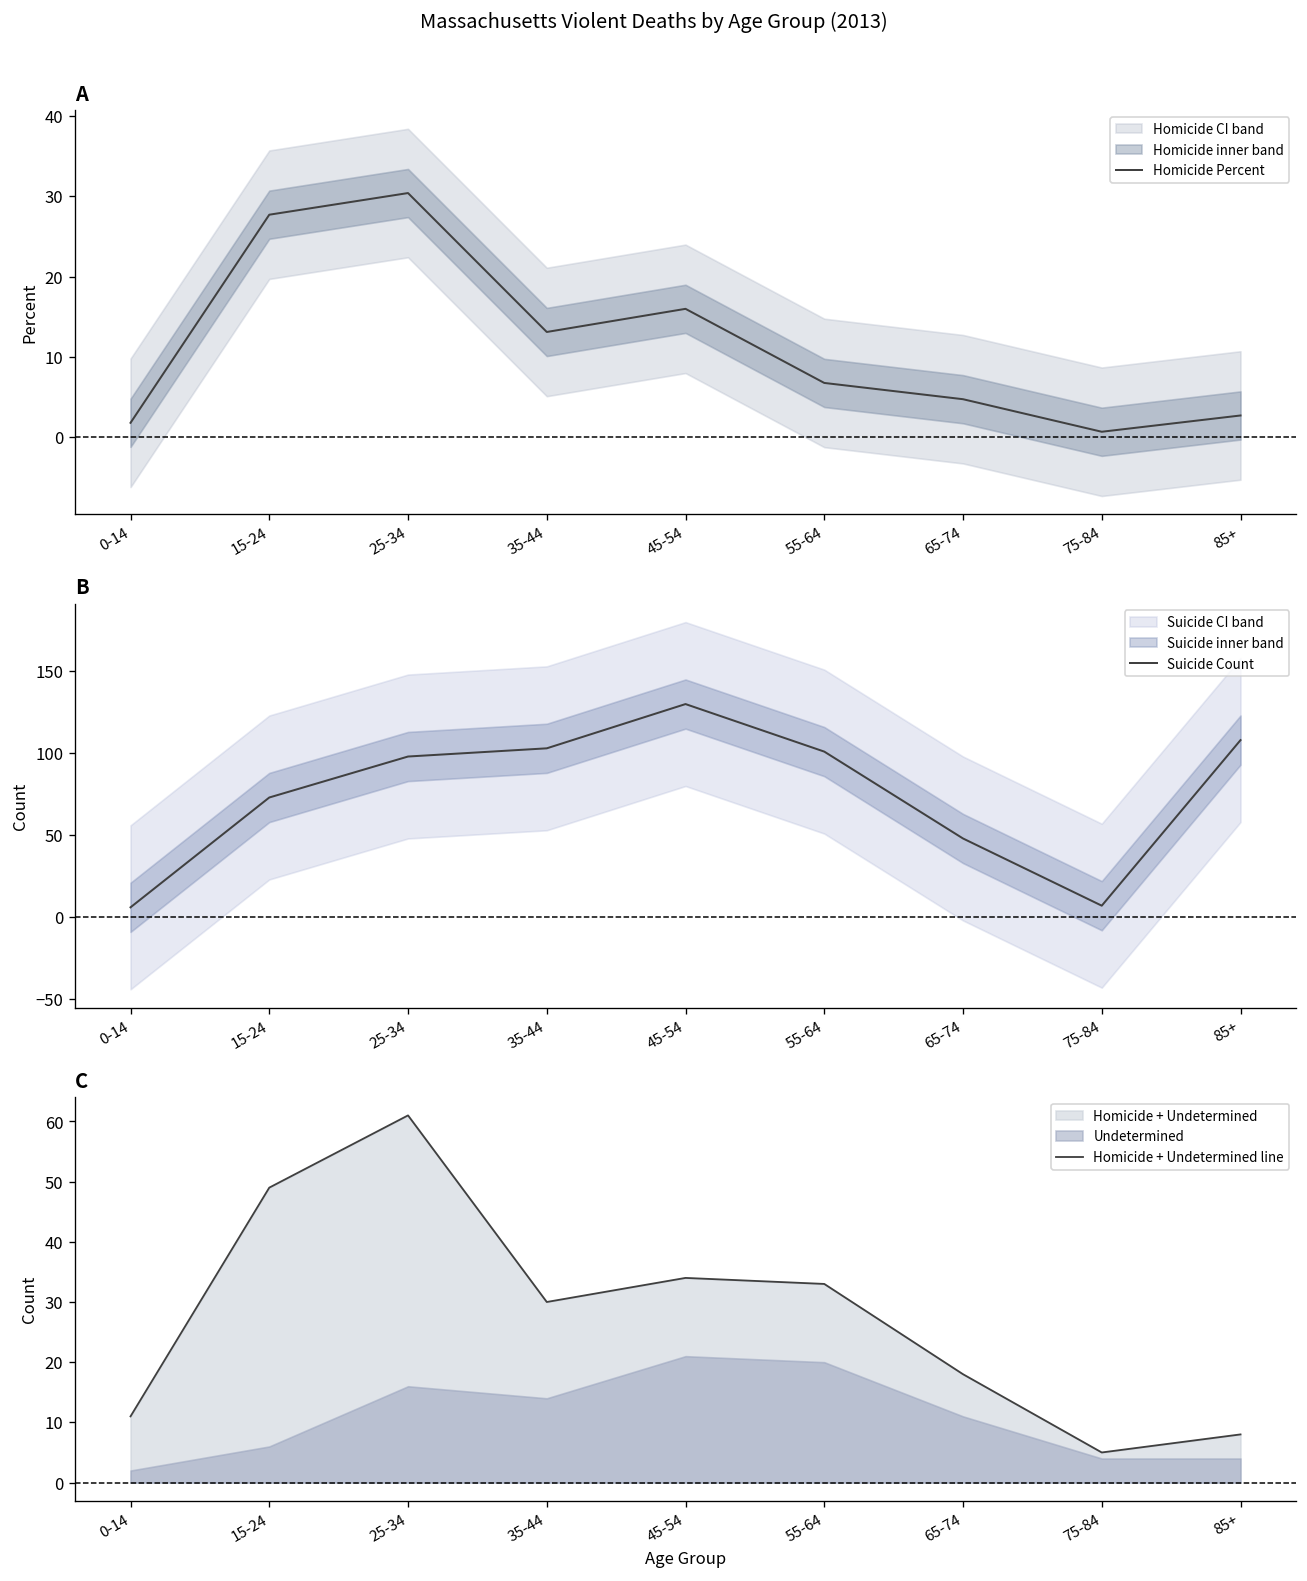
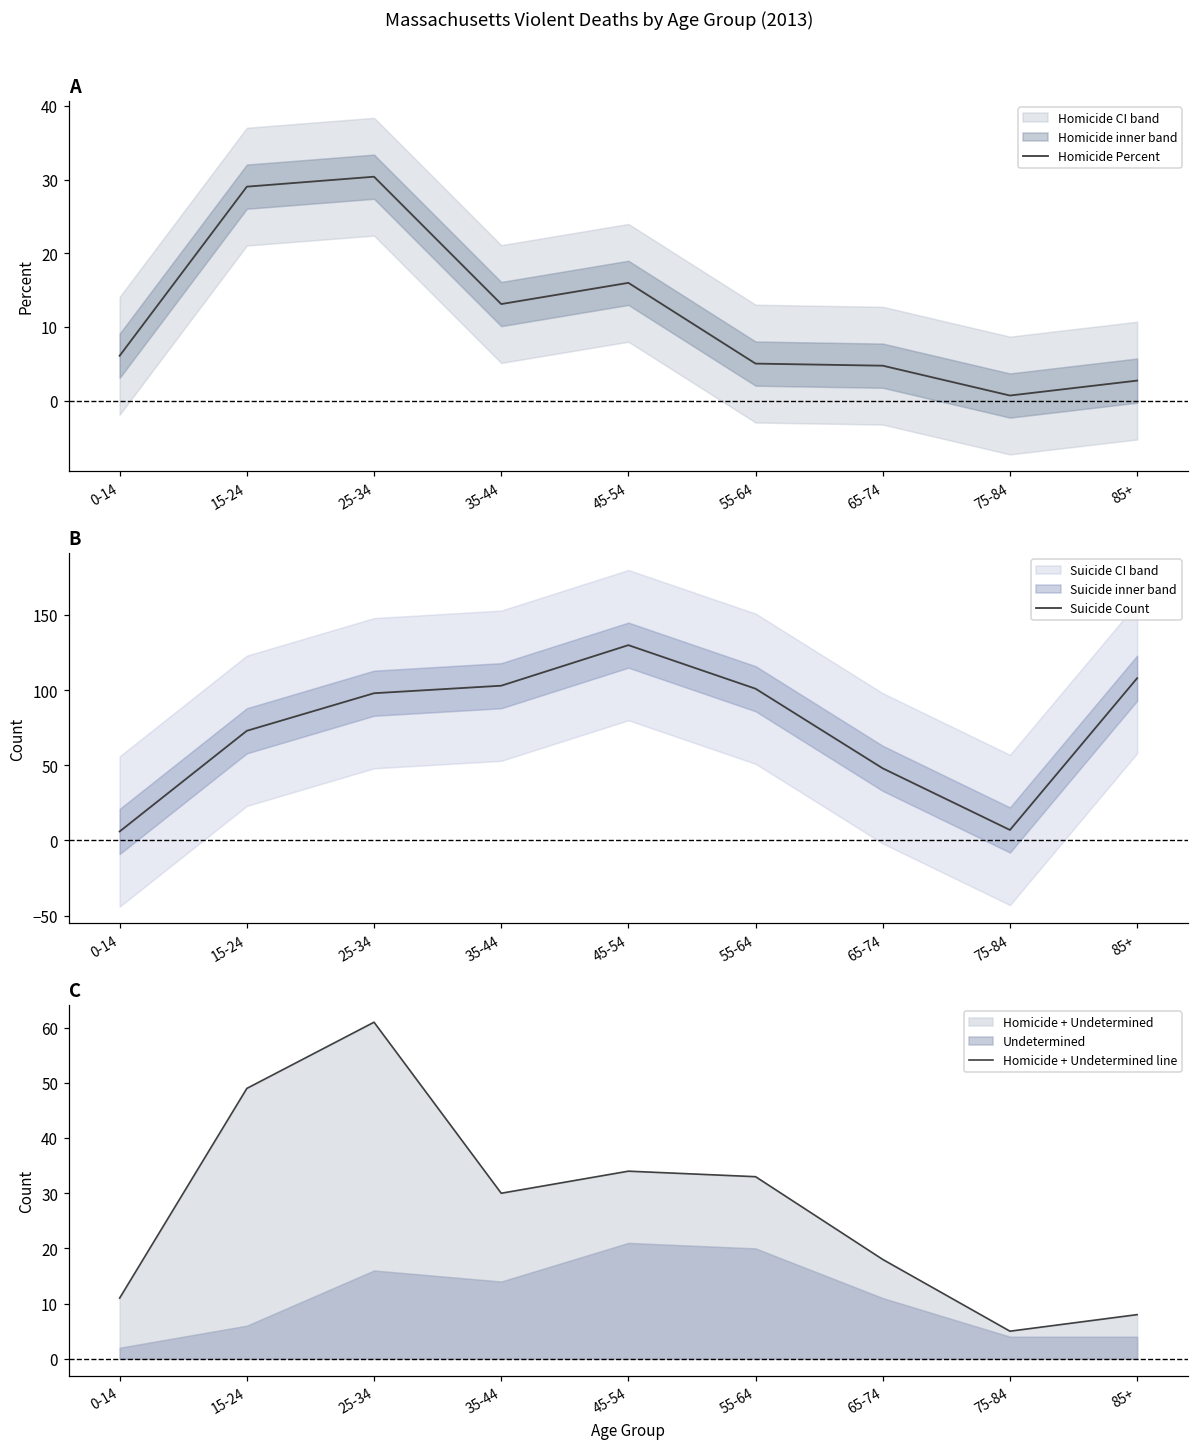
  {
    "A": {
      "Homicide Percent": {
-       "0-14": 2,
-       "15-24": 28,
+       "0-14": 6,
+       "15-24": 29,
        "25-34": 30,
        "35-44": 13,
        "45-54": 16,
-       "55-64": 7,
+       "55-64": 5,
        "65-74": 5,
        "75-84": 1,
        "85+": 3
      }
    },
    "B": {
      "Suicide Count": {
        "0-14": 6,
        "15-24": 73,
        "25-34": 98,
        "35-44": 103,
        "45-54": 130,
        "55-64": 101,
        "65-74": 48,
        "75-84": 7,
        "85+": 108
      }
    }
  }
